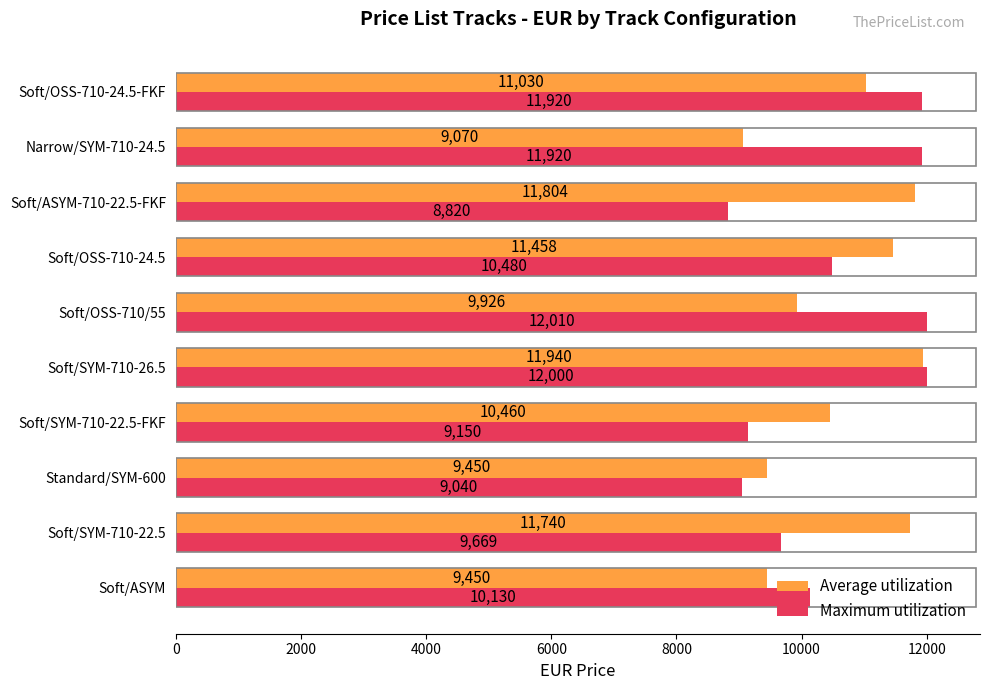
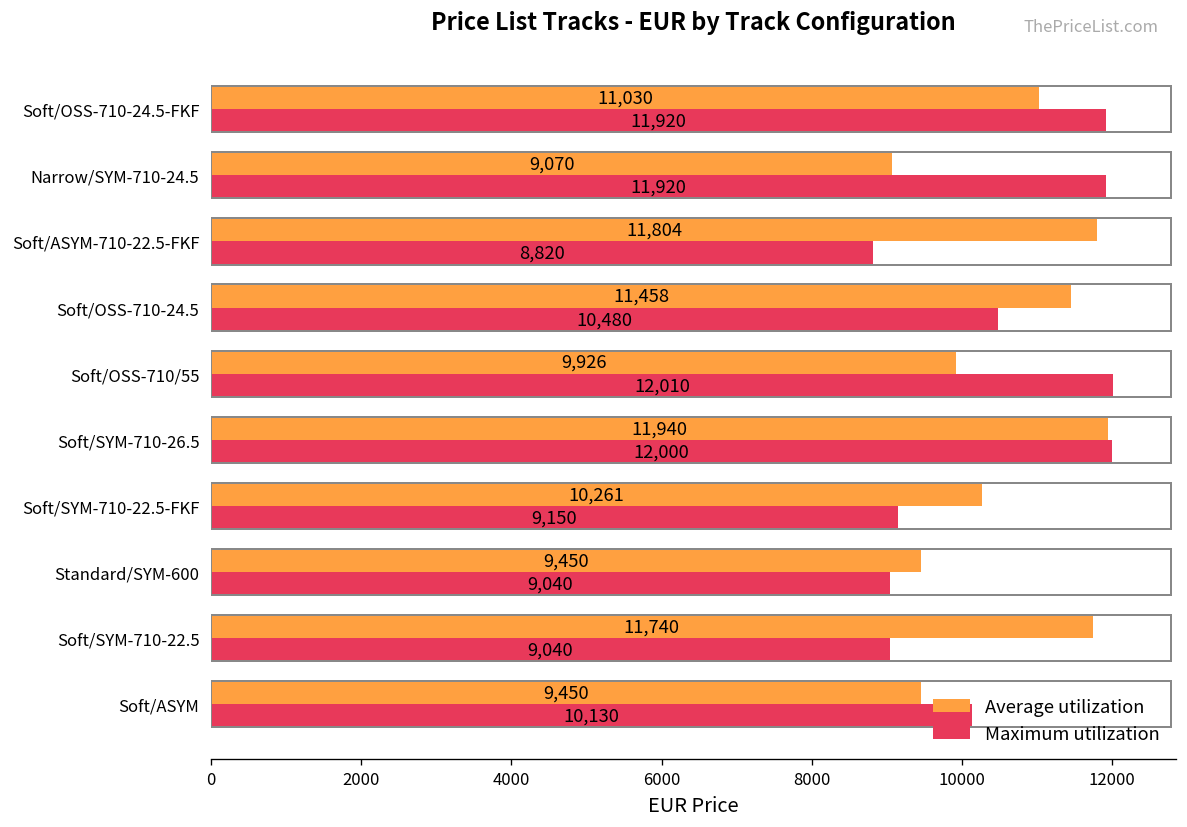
  {
    "Average utilization": {
      "Soft/OSS-710-24.5-FKF": "11,030",
      "Narrow/SYM-710-24.5": "9,070",
      "Soft/ASYM-710-22.5-FKF": "11,804",
      "Soft/OSS-710-24.5": "11,458",
      "Soft/OSS-710/55": "9,926",
      "Soft/SYM-710-26.5": "11,940",
-     "Soft/SYM-710-22.5-FKF": "10,460",
+     "Soft/SYM-710-22.5-FKF": "10,261",
      "Standard/SYM-600": "9,450",
      "Soft/SYM-710-22.5": "11,740",
      "Soft/ASYM": "9,450"
    },
    "Maximum utilization": {
      "Soft/OSS-710-24.5-FKF": "11,920",
      "Narrow/SYM-710-24.5": "11,920",
      "Soft/ASYM-710-22.5-FKF": "8,820",
      "Soft/OSS-710-24.5": "10,480",
      "Soft/OSS-710/55": "12,010",
      "Soft/SYM-710-26.5": "12,000",
      "Soft/SYM-710-22.5-FKF": "9,150",
      "Standard/SYM-600": "9,040",
-     "Soft/SYM-710-22.5": "9,669",
+     "Soft/SYM-710-22.5": "9,040",
      "Soft/ASYM": "10,130"
    }
  }
